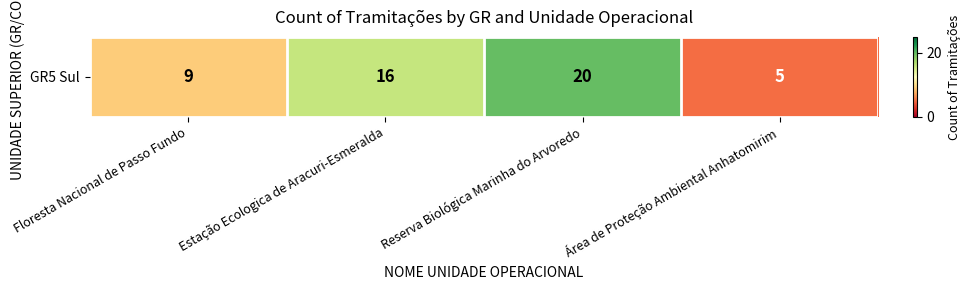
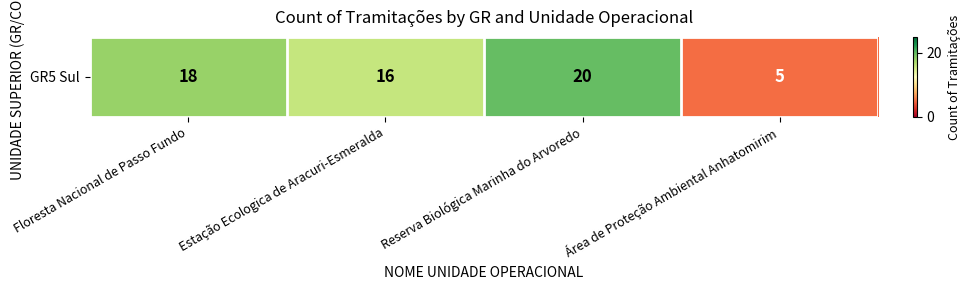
  {
    "GR5 Sul": {
-     "Floresta Nacional de Passo Fundo": 9,
+     "Floresta Nacional de Passo Fundo": 18,
      "Estação Ecologica de Aracuri-Esmeralda": 16,
      "Reserva Biológica Marinha do Arvoredo": 20,
      "Área de Proteção Ambiental Anhatomirim": 5
    }
  }
